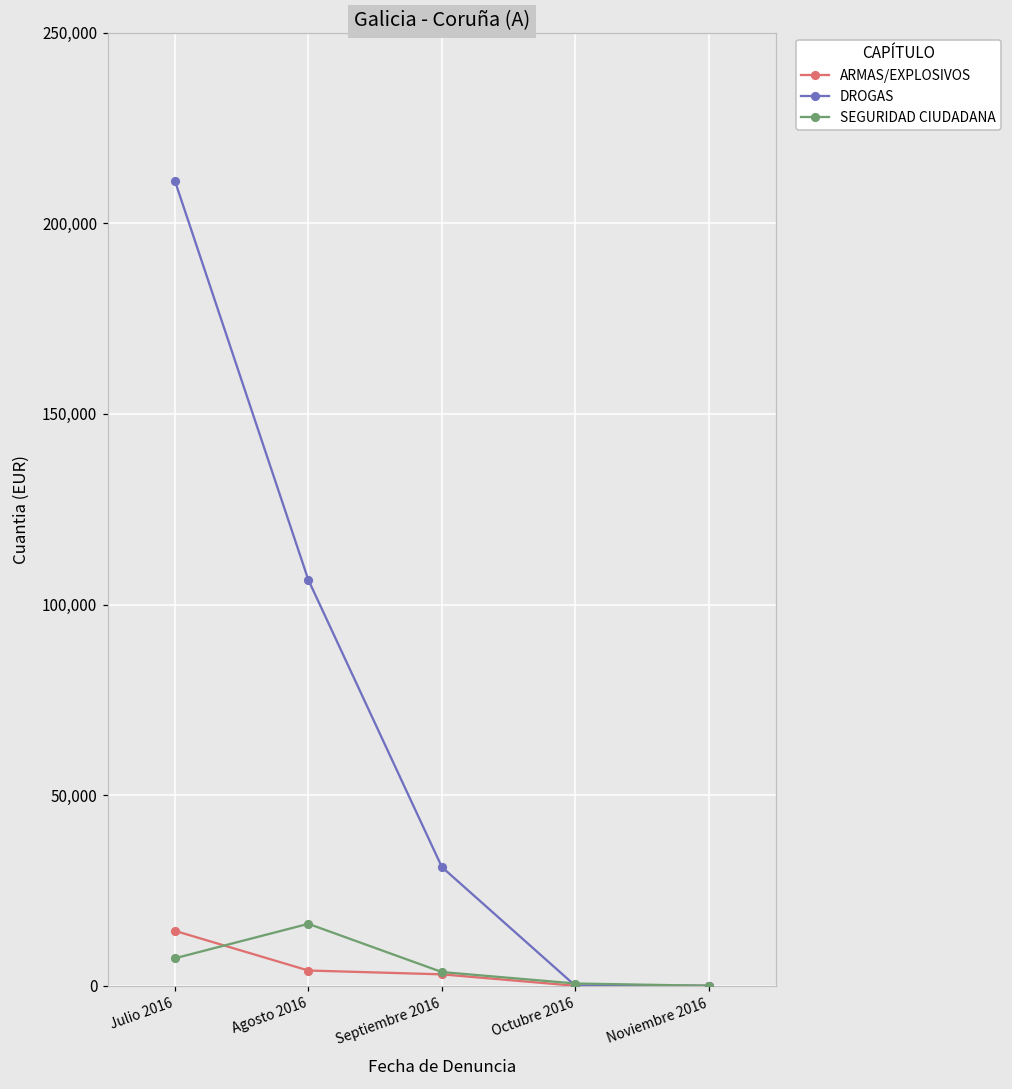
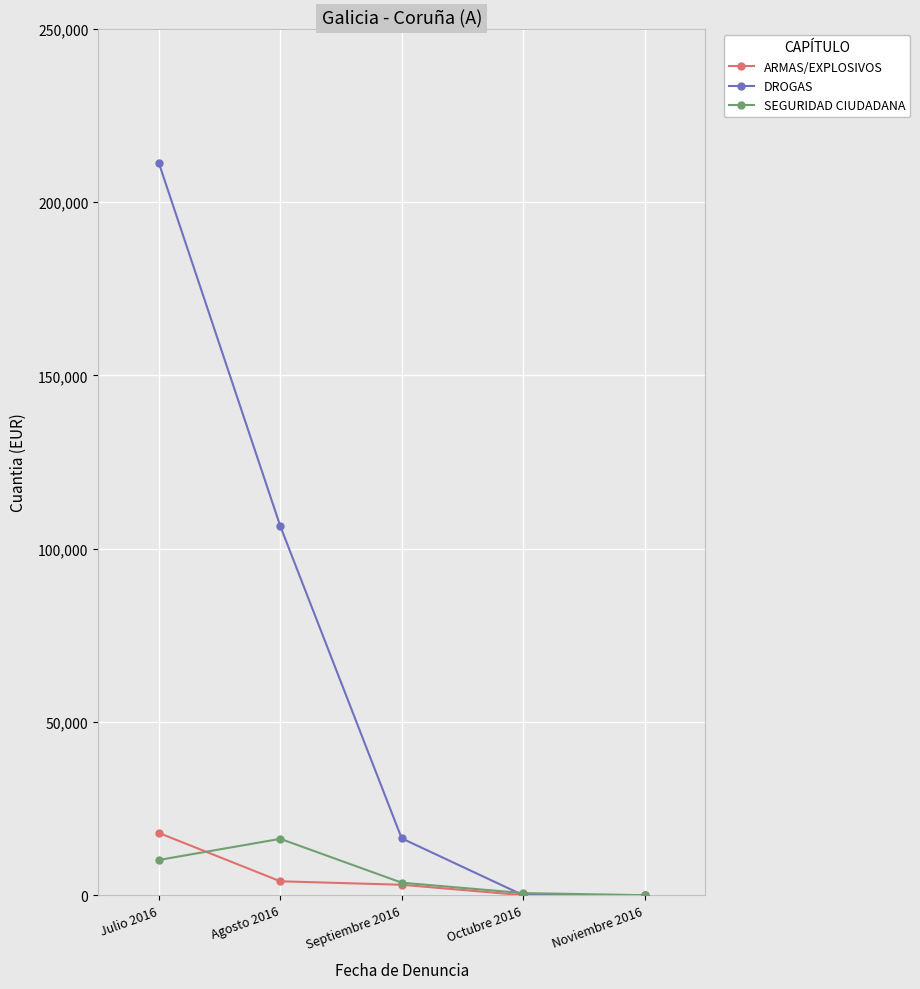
  {
    "ARMAS/EXPLOSIVOS": {
-     "Julio 2016": "14,000",
+     "Julio 2016": "18,000",
      "Agosto 2016": "4,000"
    },
    "DROGAS": {
      "Julio 2016": "211,000",
      "Agosto 2016": "106,000",
-     "Septiembre 2016": "31,000"
+     "Septiembre 2016": "16,000"
    },
    "SEGURIDAD CIUDADANA": {
-     "Julio 2016": "7,000",
+     "Julio 2016": "10,000",
      "Agosto 2016": "16,000"
    }
  }
